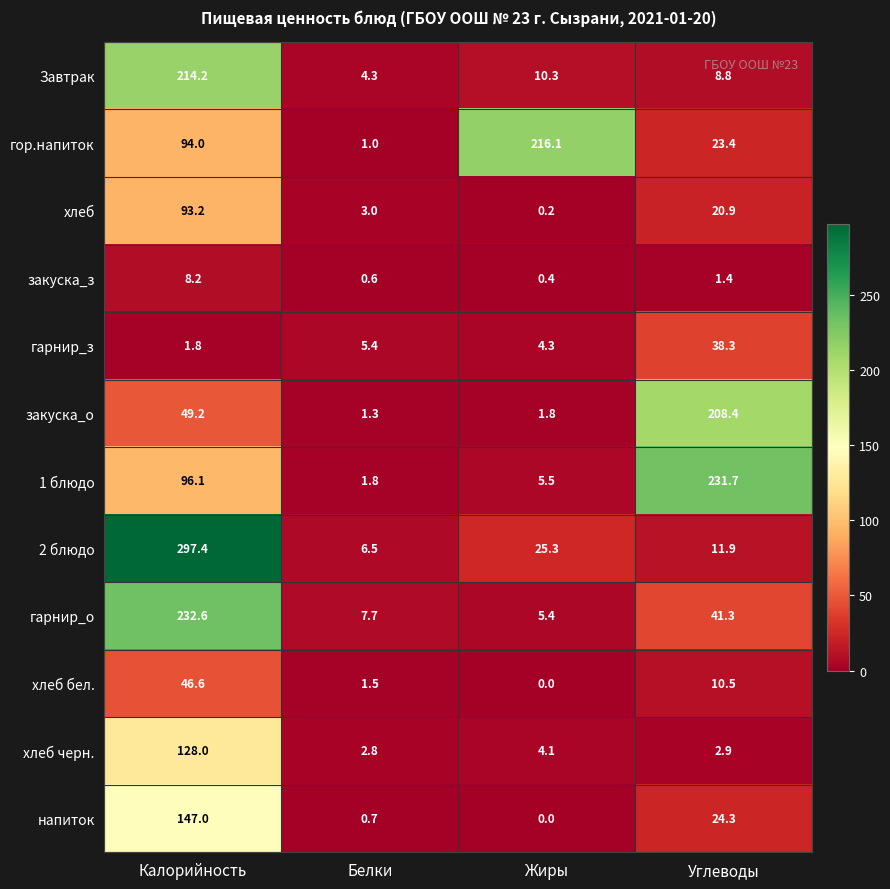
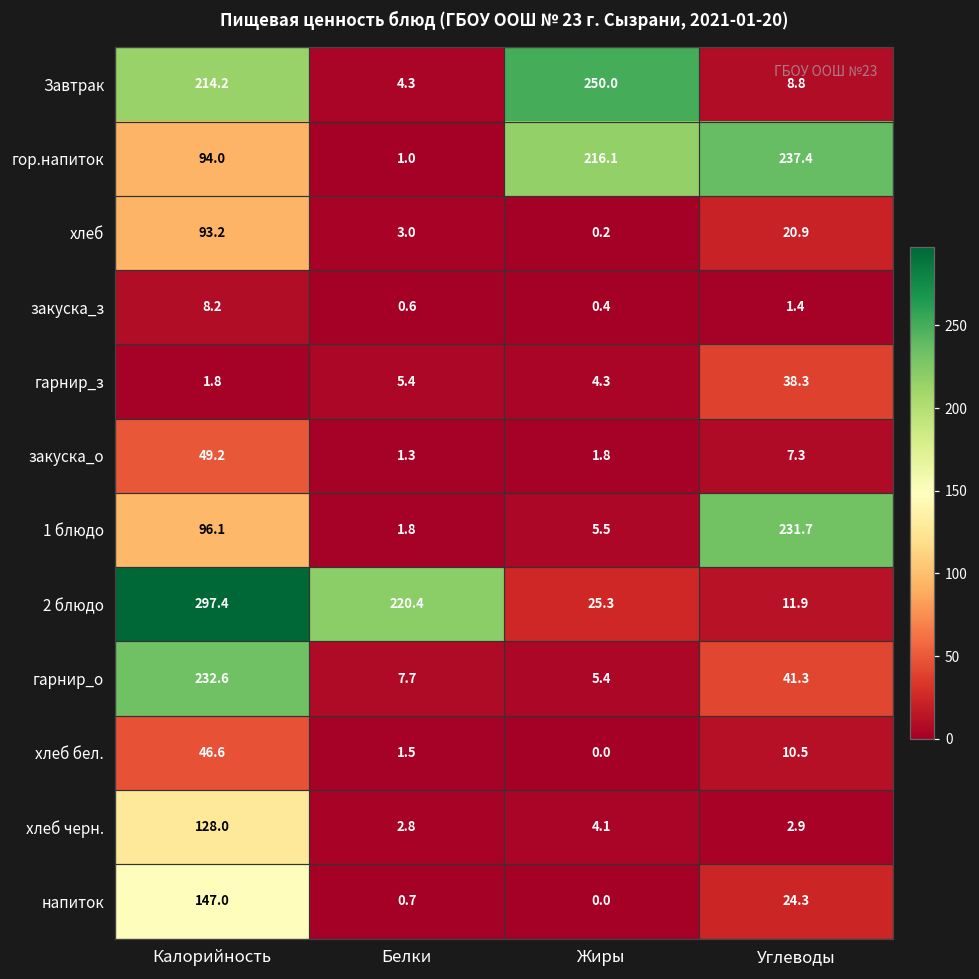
  {
    "Завтрак": {
      "Калорийность": 214.2,
      "Белки": 4.3,
-     "Жиры": 10.3,
+     "Жиры": 250.0,
      "Углеводы": 23
    },
    "гор.напиток": {
      "Калорийность": 94.0,
      "Белки": 1.0,
      "Жиры": 216.1,
-     "Углеводы": 23.4
+     "Углеводы": 237.4
    },
    "хлеб": {
      "Калорийность": 93.2,
      "Белки": 3.0,
      "Жиры": 0.2,
      "Углеводы": 20.9
    },
    "закуска_з": {
      "Калорийность": 8.2,
      "Белки": 0.6,
      "Жиры": 0.4,
      "Углеводы": 1.4
    },
    "гарнир_з": {
      "Калорийность": 1.8,
      "Белки": 5.4,
      "Жиры": 4.3,
      "Углеводы": 38.3
    },
    "закуска_о": {
      "Калорийность": 49.2,
      "Белки": 1.3,
      "Жиры": 1.8,
-     "Углеводы": 208.4
+     "Углеводы": 7.3
    },
    "1 блюдо": {
      "Калорийность": 96.1,
      "Белки": 1.8,
      "Жиры": 5.5,
      "Углеводы": 231.7
    },
    "2 блюдо": {
      "Калорийность": 297.4,
-     "Белки": 6.5,
+     "Белки": 220.4,
      "Жиры": 25.3,
      "Углеводы": 11.9
    },
    "гарнир_о": {
      "Калорийность": 232.6,
      "Белки": 7.7,
      "Жиры": 5.4,
      "Углеводы": 41.3
    },
    "хлеб бел.": {
      "Калорийность": 46.6,
      "Белки": 1.5,
      "Жиры": 0.0,
      "Углеводы": 10.5
    },
    "хлеб черн.": {
      "Калорийность": 128.0,
      "Белки": 2.8,
      "Жиры": 4.1,
      "Углеводы": 2.9
    },
    "напиток": {
      "Калорийность": 147.0,
      "Белки": 0.7,
      "Жиры": 0.0,
      "Углеводы": 24.3
    }
  }
